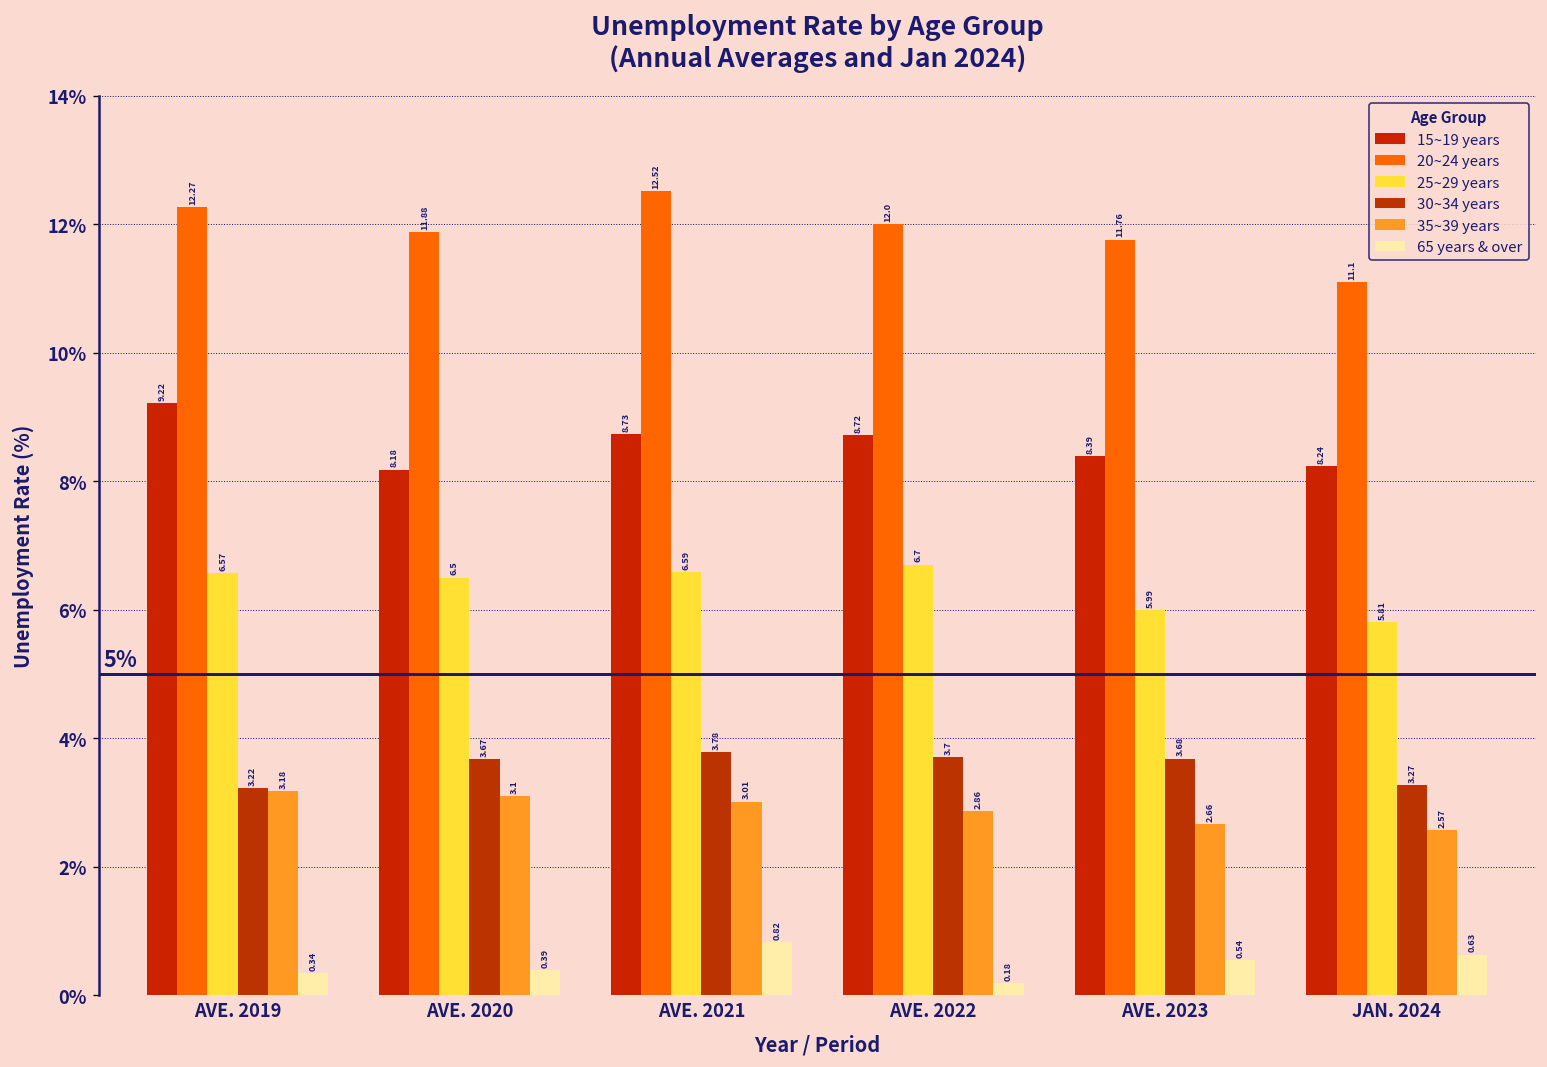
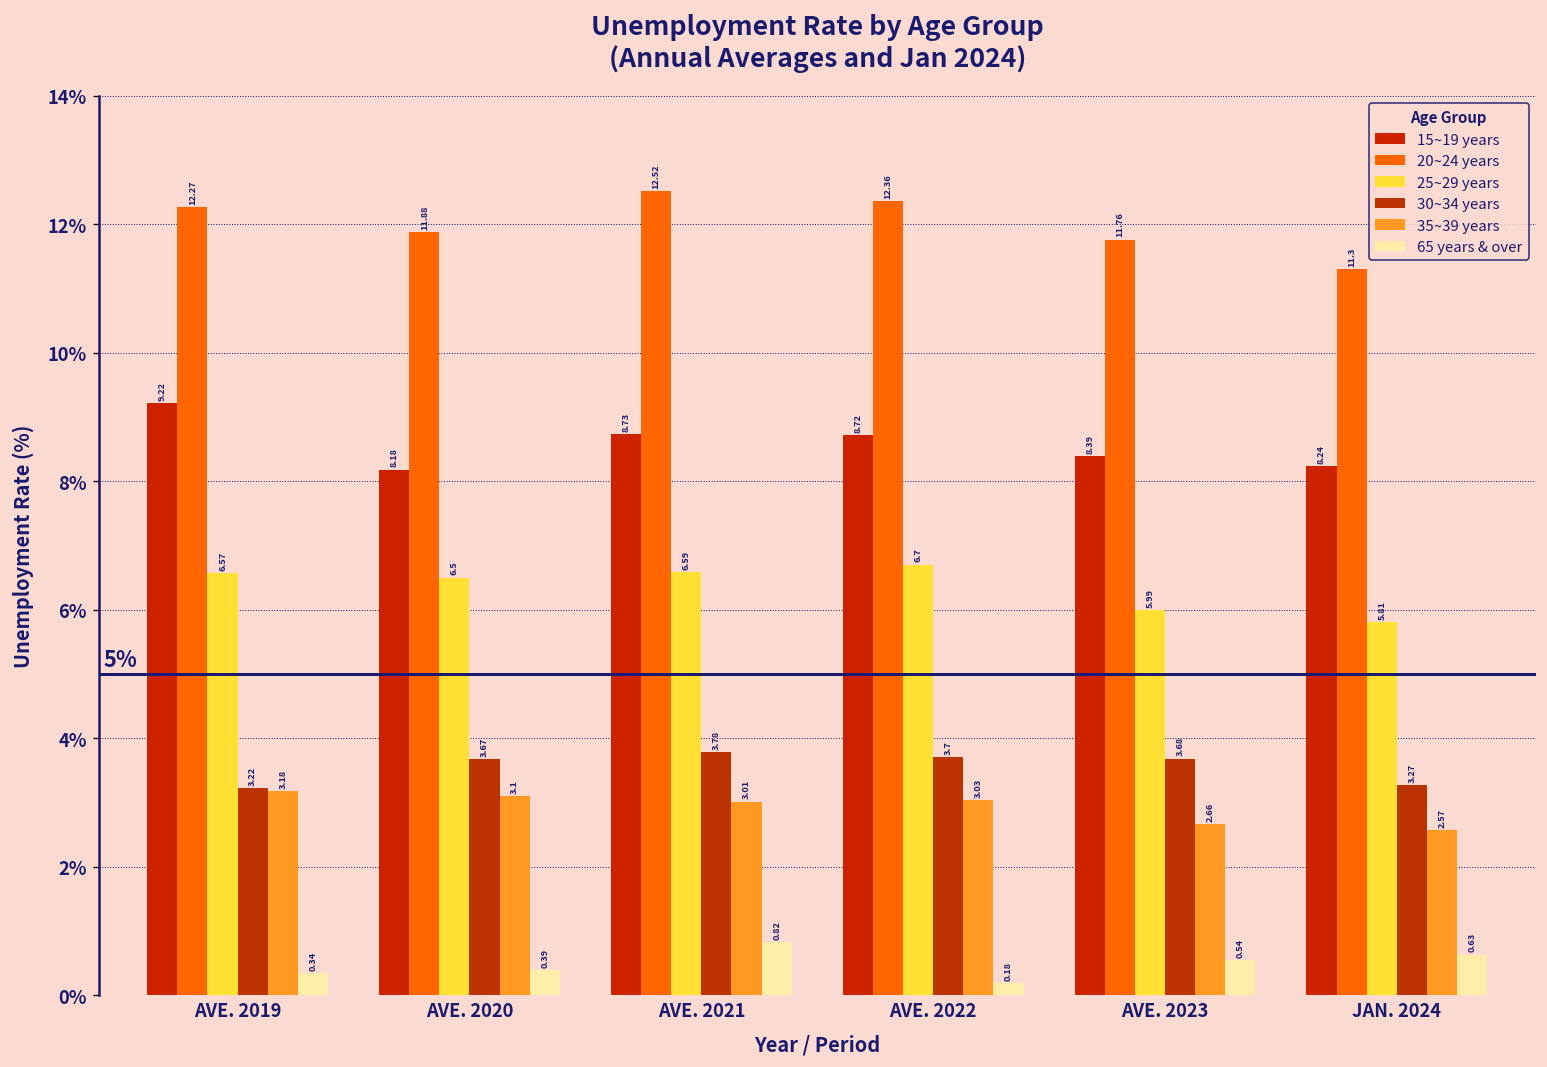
  {
    "20~24 years": {
      "AVE. 2019": 12.27,
      "AVE. 2020": 11.88,
      "AVE. 2021": 12.52,
-     "AVE. 2022": 12.0,
+     "AVE. 2022": 12.36,
      "AVE. 2023": 11.76,
-     "JAN. 2024": 11.1
+     "JAN. 2024": 11.3
    },
    "25~29 years": {
      "AVE. 2019": 6.57,
      "AVE. 2020": 6.5,
      "AVE. 2021": 6.59,
      "AVE. 2022": 6.7,
      "AVE. 2023": 5.99,
      "JAN. 2024": 5.81
    },
    "35~39 years": {
      "AVE. 2019": 3.18,
      "AVE. 2020": 3.1,
      "AVE. 2021": 3.01,
-     "AVE. 2022": 2.86,
+     "AVE. 2022": 3.03,
      "AVE. 2023": 2.66,
      "JAN. 2024": 2.57
    },
    "65 years & over": {
      "AVE. 2019": 0.34,
      "AVE. 2020": 0.39,
      "AVE. 2021": 0.82,
      "AVE. 2022": 0.18,
      "AVE. 2023": 0.54,
      "JAN. 2024": 0.63
    }
  }
